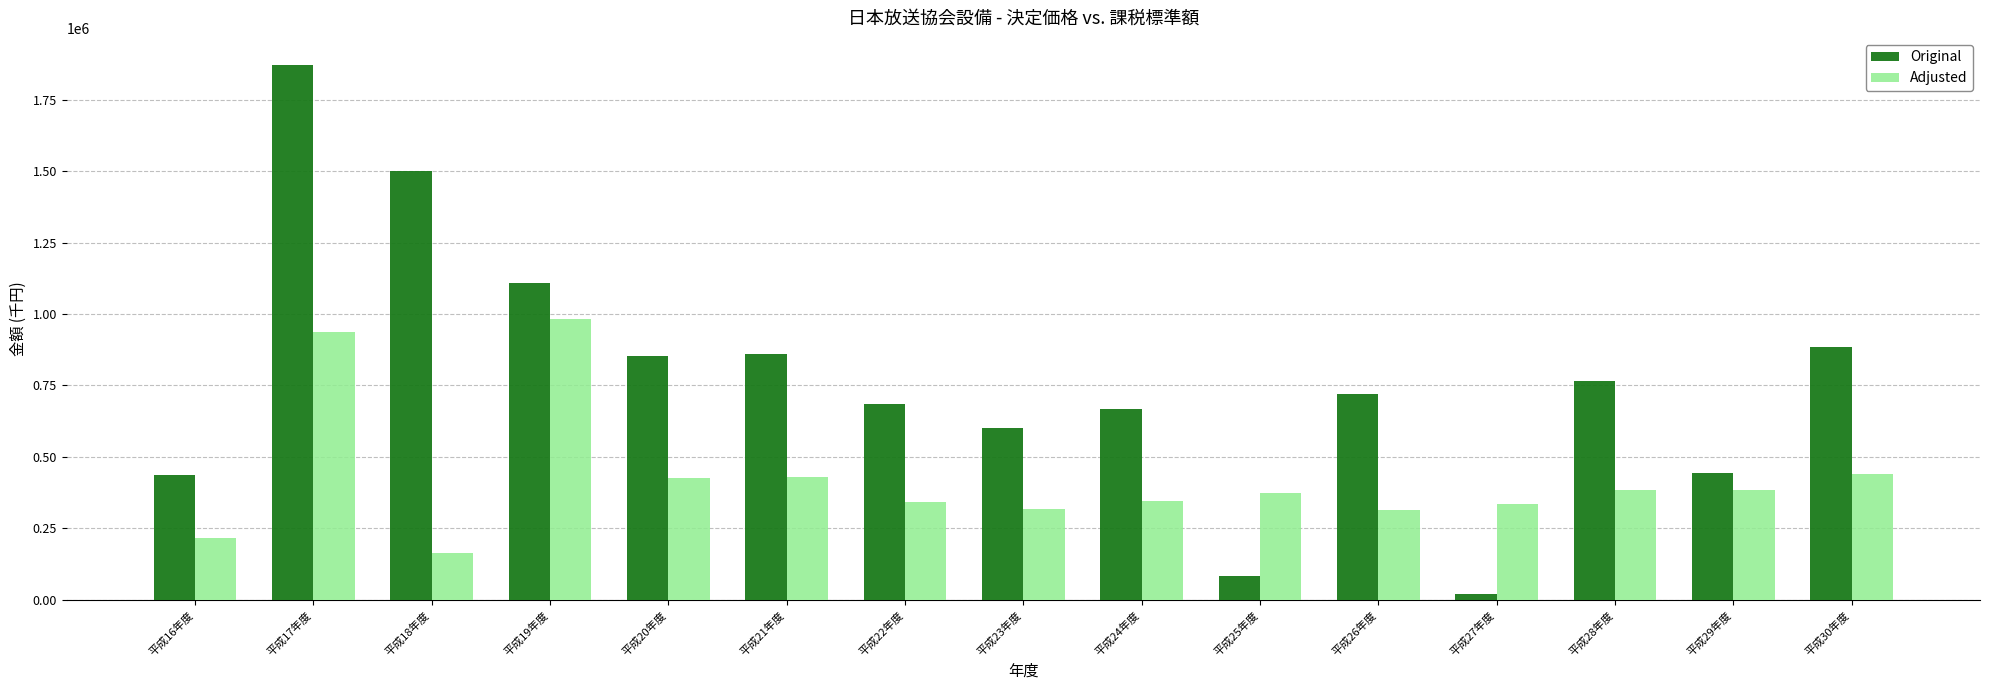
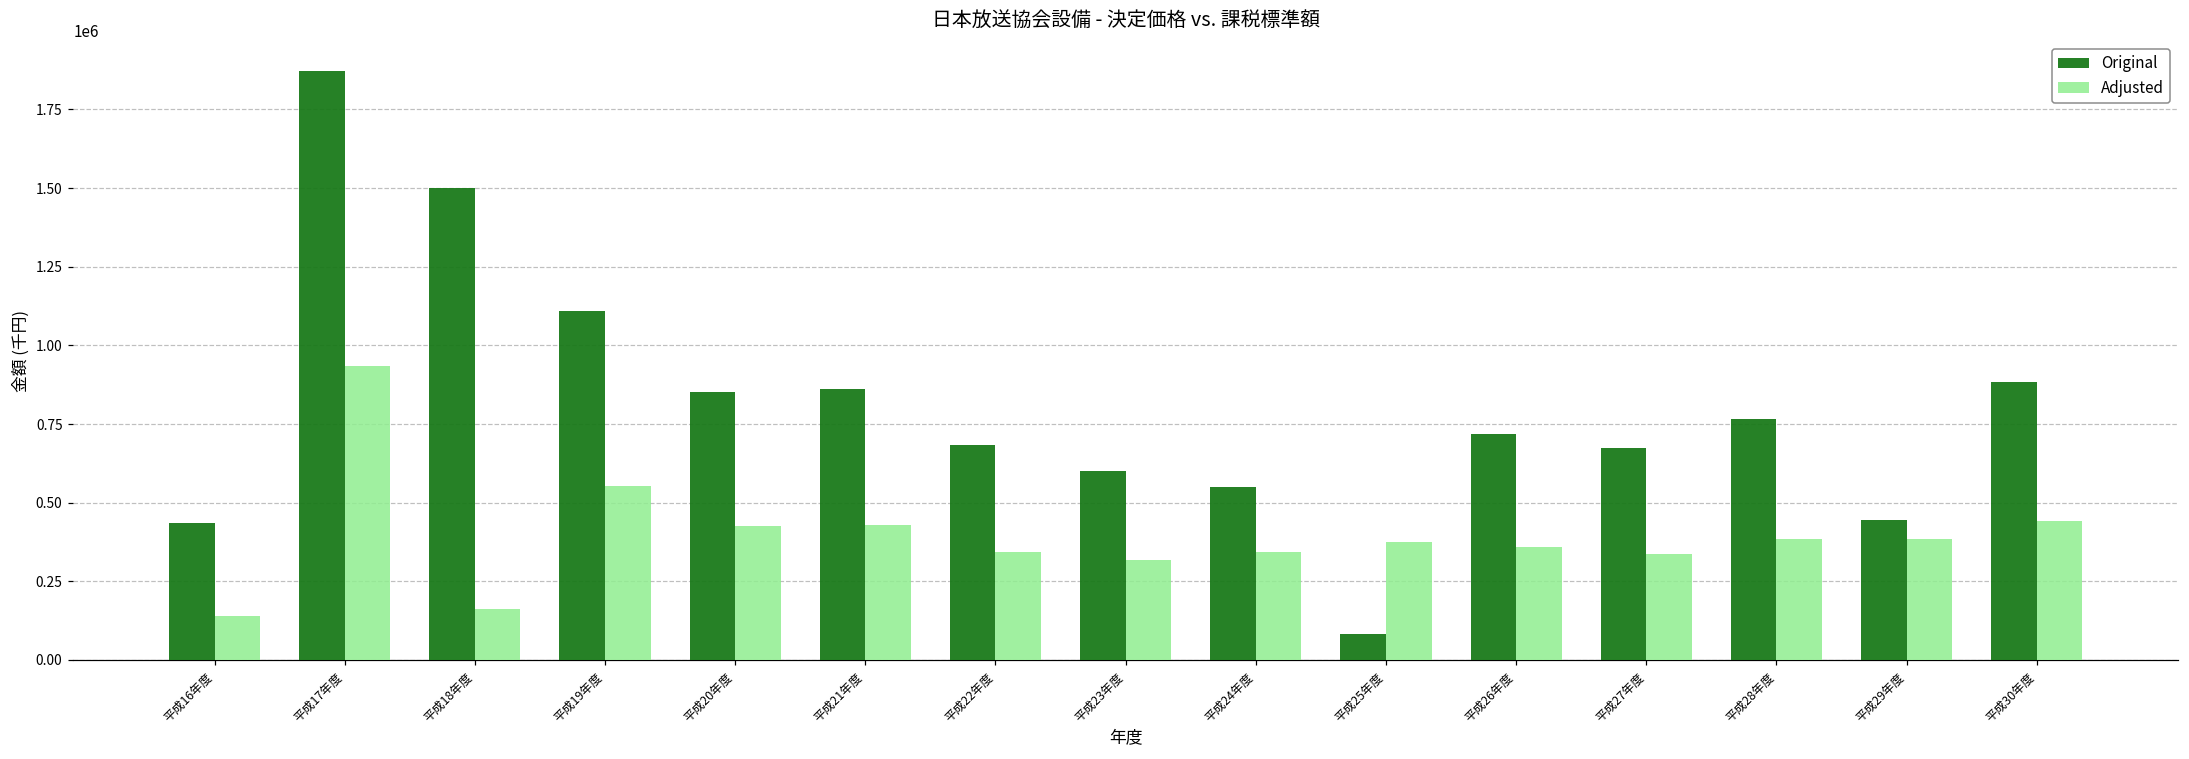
  {
    "Original": {
      "平成16年度": 440000,
      "平成17年度": 1870000,
      "平成18年度": 1500000,
      "平成19年度": 1110000,
      "平成20年度": 850000,
      "平成21年度": 860000,
      "平成22年度": 680000,
      "平成23年度": 600000,
-     "平成24年度": 670000,
+     "平成24年度": 550000,
      "平成25年度": 80000,
      "平成26年度": 720000,
-     "平成27年度": 20000,
+     "平成27年度": 670000,
      "平成28年度": 770000,
      "平成29年度": 450000,
      "平成30年度": 880000
    },
    "Adjusted": {
-     "平成16年度": 220000,
+     "平成16年度": 140000,
      "平成17年度": 940000,
      "平成18年度": 160000,
-     "平成19年度": 980000,
+     "平成19年度": 550000,
      "平成20年度": 430000,
      "平成21年度": 430000,
      "平成22年度": 340000,
      "平成23年度": 320000,
      "平成24年度": 340000,
      "平成25年度": 370000,
-     "平成26年度": 320000,
+     "平成26年度": 360000,
      "平成27年度": 340000,
      "平成28年度": 380000,
      "平成29年度": 380000,
      "平成30年度": 440000
    }
  }
